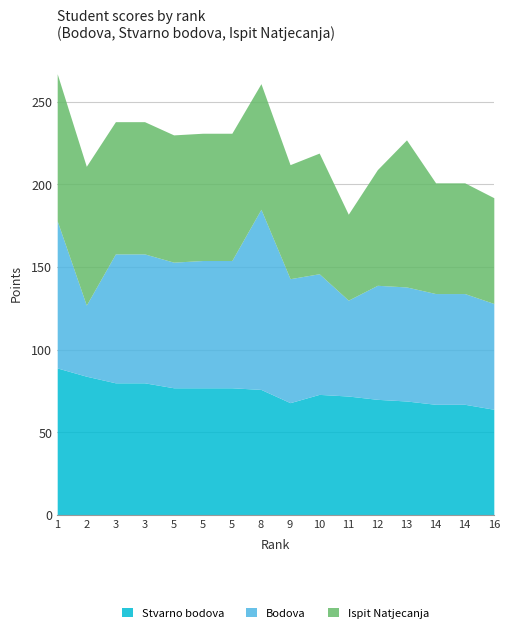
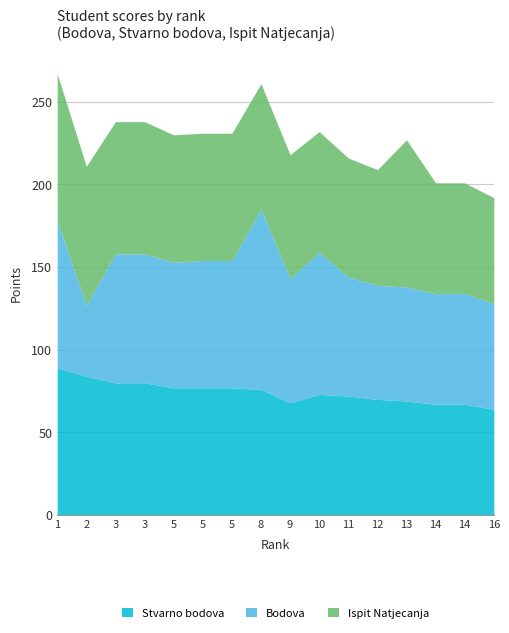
  {
    "Stvarno bodova": {
      "1": 89,
      "2": 84,
      "8": 76,
      "9": 68,
      "10": 73,
      "11": 72,
      "12": 70,
      "13": 69,
      "16": 64
    },
    "Bodova": {
      "1": 89,
      "2": 43,
      "8": 109,
      "9": 75,
-     "10": 73,
-     "11": 58,
+     "10": 86,
+     "11": 72,
      "12": 69,
      "13": 69,
      "16": 64
    },
    "Ispit Natjecanja": {
      "1": 89,
      "2": 84,
      "8": 76,
-     "9": 69,
+     "9": 75,
      "10": 73,
-     "11": 52,
+     "11": 72,
      "12": 70,
      "13": 89,
      "16": 64
    }
  }
